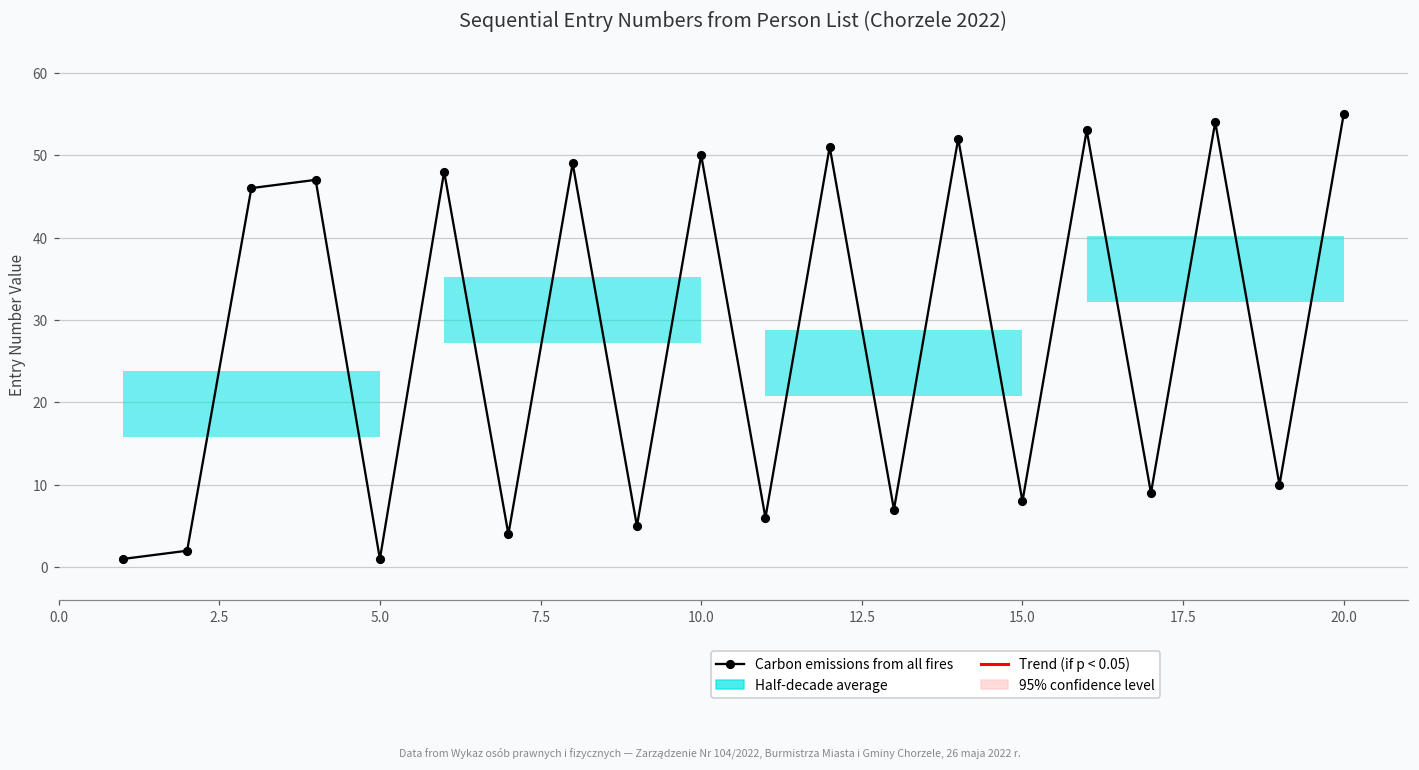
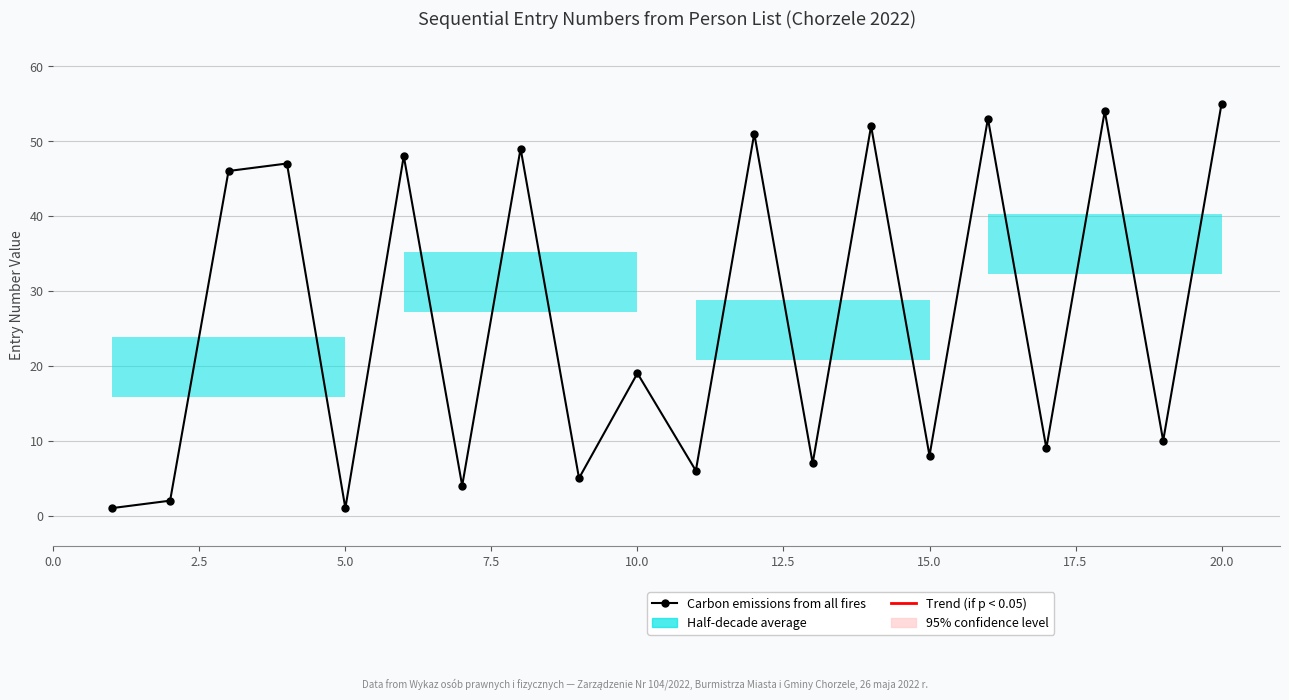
  {
    "5.0": 1,
-   "10.0": 50,
+   "10.0": 19,
    "15.0": 8,
    "20.0": 55
  }
